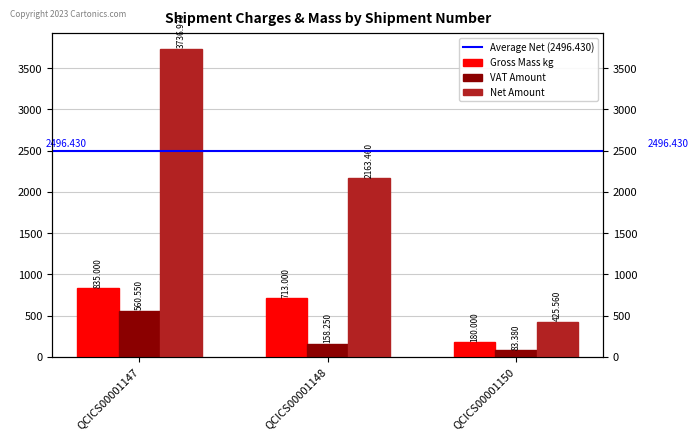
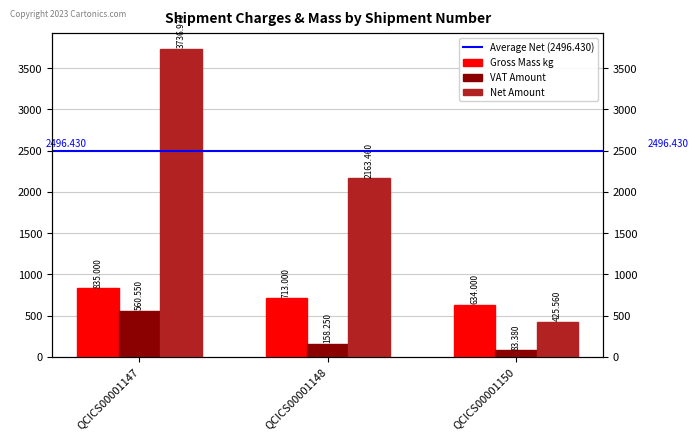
  {
    "Gross Mass kg": {
      "QCICS00001147": 835.000,
      "QCICS00001148": 713.000,
-     "QCICS00001150": 180.000
+     "QCICS00001150": 634.000
    },
    "VAT Amount": {
      "QCICS00001147": 560.550,
      "QCICS00001148": 158.250,
      "QCICS00001150": 83.380
    },
    "Net Amount": {
      "QCICS00001147": 3736.970,
      "QCICS00001148": 2163.460,
      "QCICS00001150": 425.560
    }
  }
